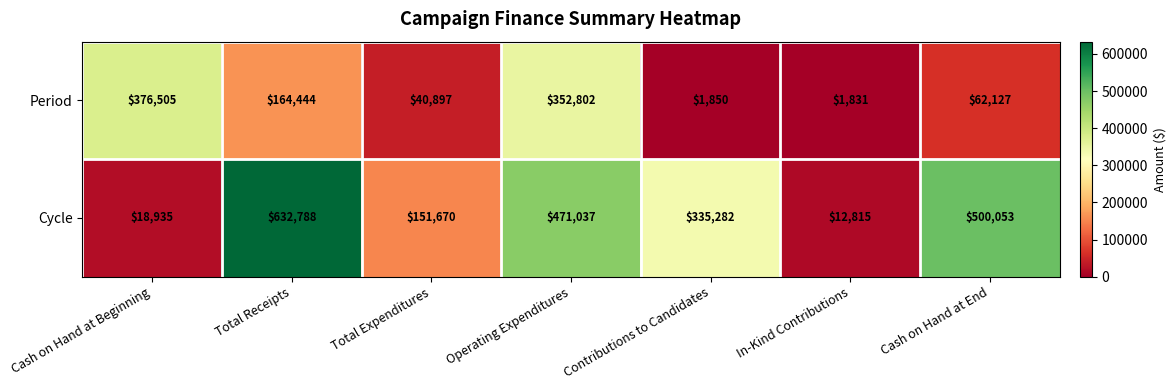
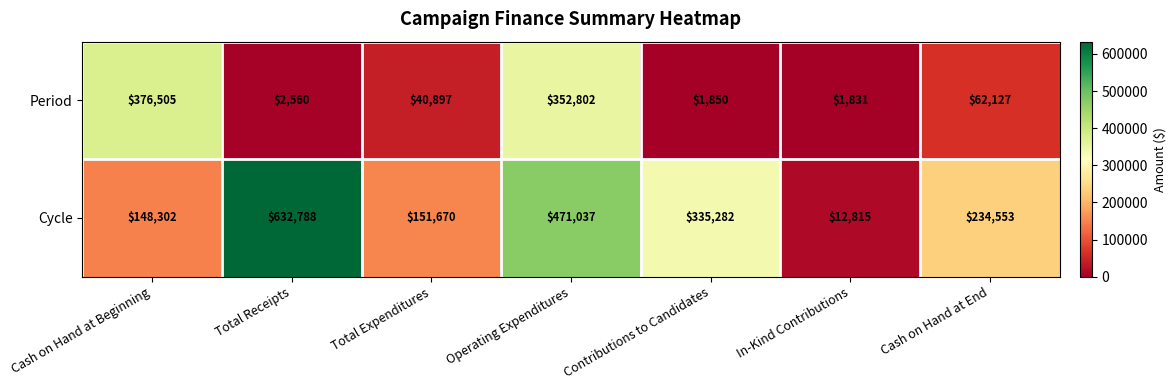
  {
    "Period": {
      "Cash on Hand at Beginning": "$376,505",
-     "Total Receipts": "$164,444",
+     "Total Receipts": "$2,560",
      "Total Expenditures": "$40,897",
      "Operating Expenditures": "$352,802",
      "Contributions to Candidates": "$1,850",
      "In-Kind Contributions": "$1,831",
      "Cash on Hand at End": "$62,127"
    },
    "Cycle": {
-     "Cash on Hand at Beginning": "$18,935",
+     "Cash on Hand at Beginning": "$148,302",
      "Total Receipts": "$632,788",
      "Total Expenditures": "$151,670",
      "Operating Expenditures": "$471,037",
      "Contributions to Candidates": "$335,282",
      "In-Kind Contributions": "$12,815",
-     "Cash on Hand at End": "$500,053"
+     "Cash on Hand at End": "$234,553"
    }
  }
